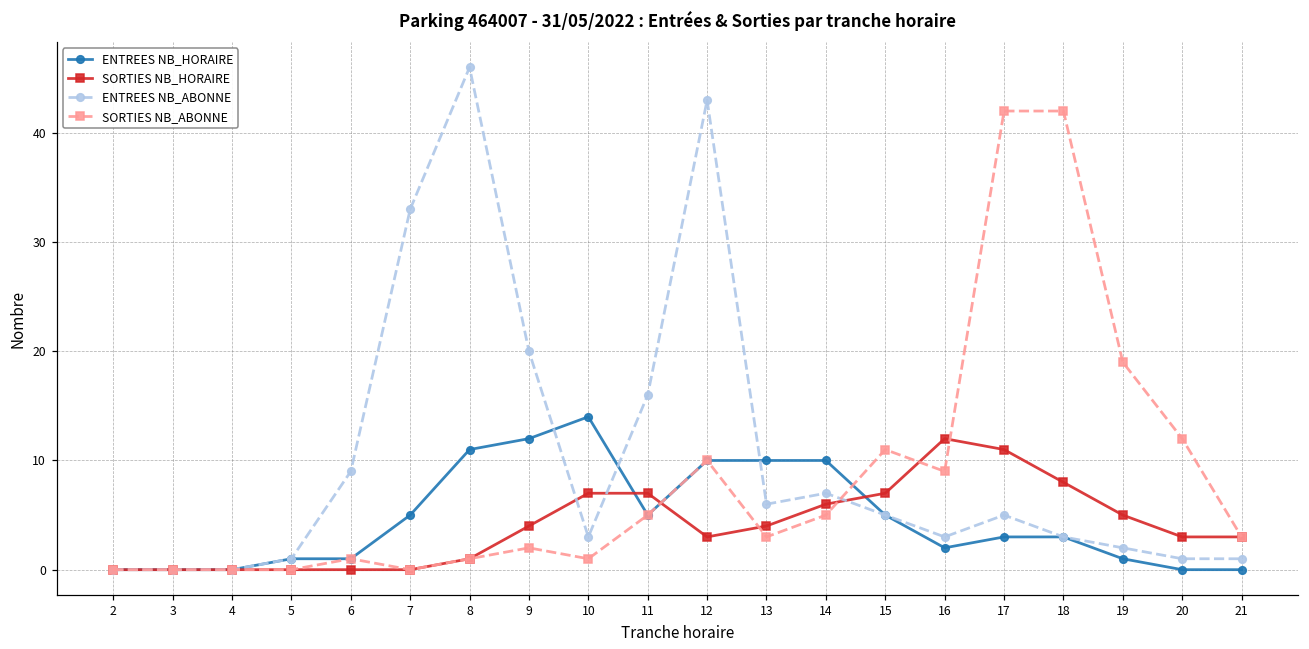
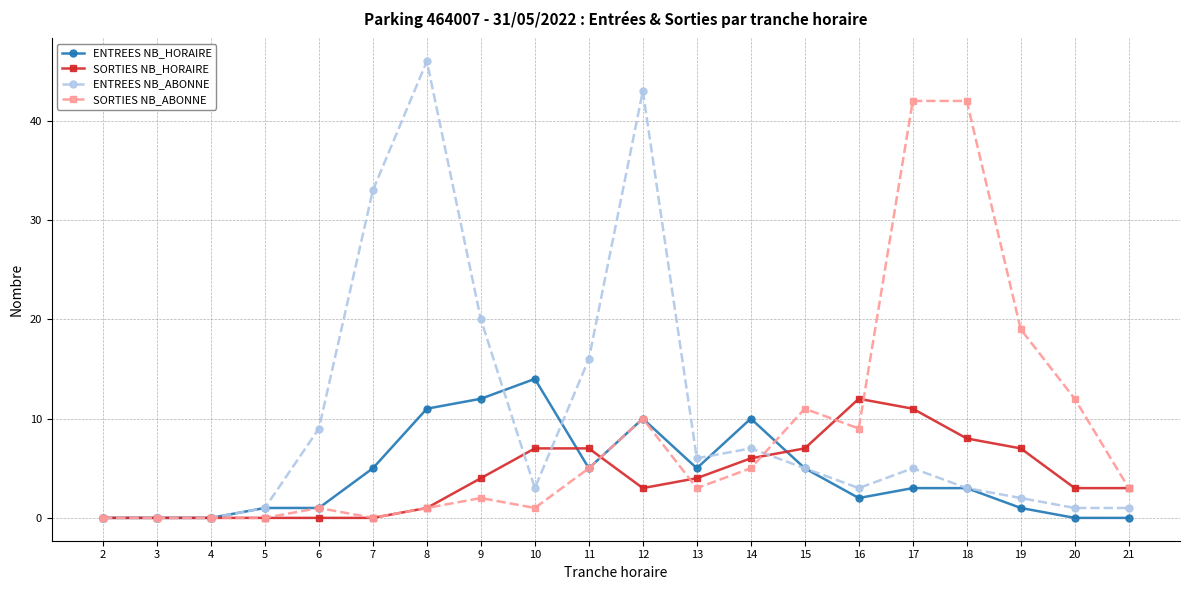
  {
    "ENTREES NB_HORAIRE": {
      "7": 5,
      "8": 11,
      "9": 12,
      "10": 14,
-     "13": 10,
+     "13": 5,
      "14": 10,
      "16": 2,
      "17": 3,
      "19": 1,
      "20": 0,
      "21": 0
    },
    "SORTIES NB_HORAIRE": {
      "6": 0,
      "9": 4,
      "10": 7,
      "11": 7,
      "12": 3,
      "13": 4,
      "14": 6,
      "15": 7,
      "16": 12,
      "17": 11,
      "18": 8,
-     "19": 5,
+     "19": 7,
      "20": 3
    },
    "ENTREES NB_ABONNE": {
      "6": 9,
      "7": 33,
      "8": 46,
      "9": 20,
      "10": 3,
      "11": 16,
      "12": 43,
      "13": 6,
      "14": 7,
      "16": 3,
      "17": 5,
      "19": 2,
      "20": 1,
      "21": 1
    },
    "SORTIES NB_ABONNE": {
      "9": 2,
      "10": 1,
      "13": 3,
      "14": 5,
      "15": 11,
      "16": 9,
      "17": 42,
      "18": 42,
      "19": 19,
      "20": 12
    }
  }
